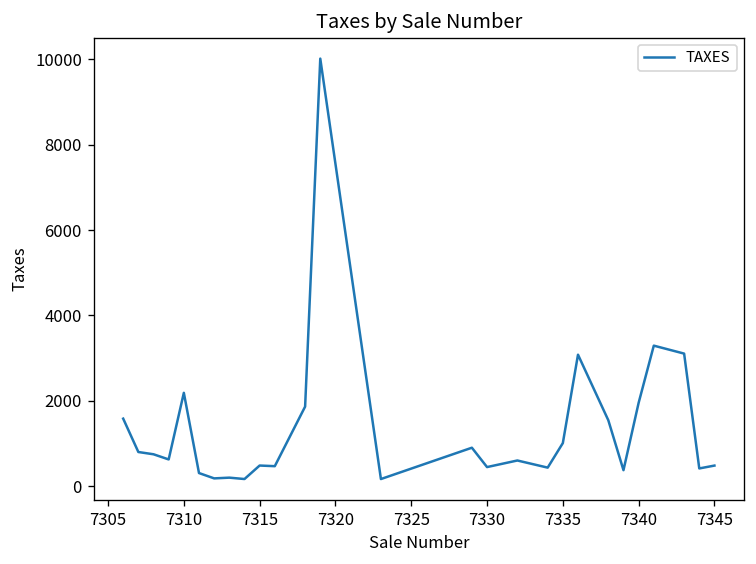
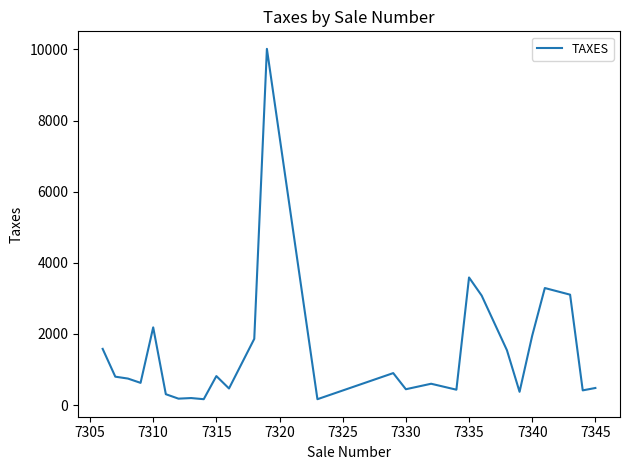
  {
    "7310": 2200,
-   "7315": 500,
+   "7315": 800,
    "7330": 400,
-   "7335": 1000,
+   "7335": 3600,
    "7340": 2000,
    "7345": 500
  }
